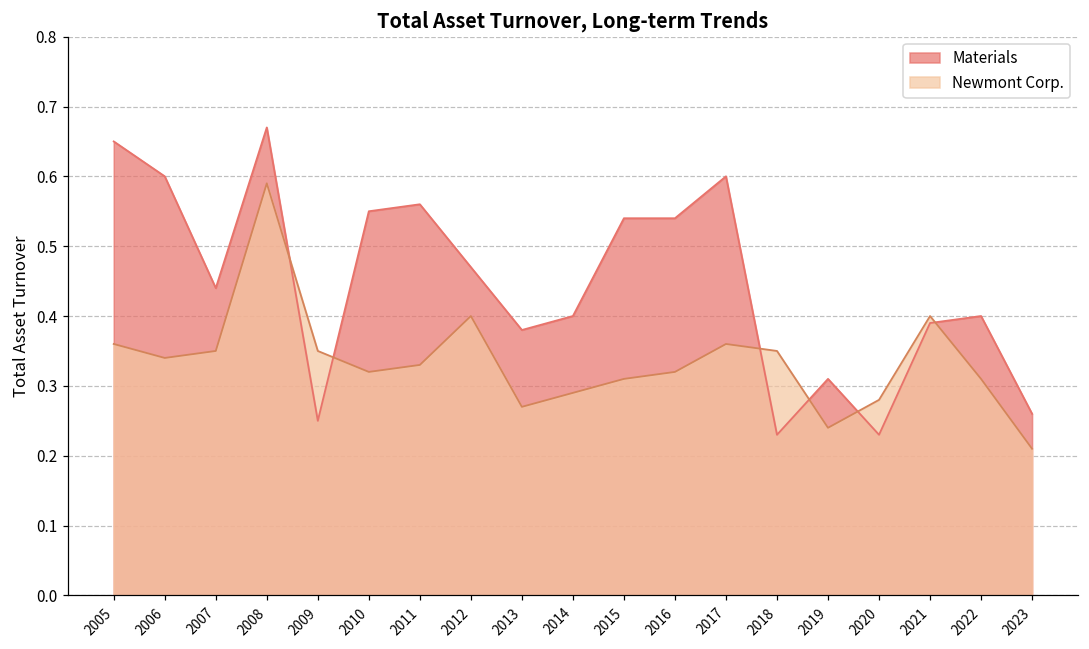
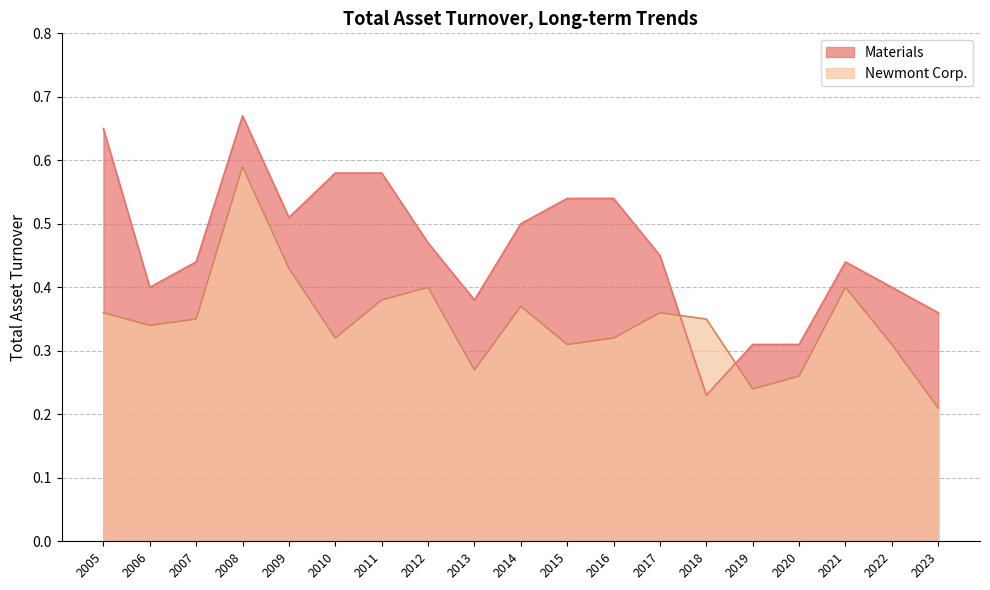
  {
    "Materials": {
      "2005": 0.65,
-     "2006": 0.6,
+     "2006": 0.4,
      "2007": 0.44,
      "2008": 0.67,
-     "2009": 0.25,
-     "2010": 0.55,
-     "2011": 0.56,
+     "2009": 0.51,
+     "2010": 0.58,
+     "2011": 0.58,
      "2012": 0.47,
      "2013": 0.38,
-     "2014": 0.4,
+     "2014": 0.5,
      "2015": 0.54,
      "2016": 0.54,
-     "2017": 0.60,
+     "2017": 0.45,
      "2018": 0.23,
      "2019": 0.31,
-     "2020": 0.23,
-     "2021": 0.39,
+     "2020": 0.31,
+     "2021": 0.44,
      "2022": 0.40,
-     "2023": 0.26
+     "2023": 0.36
    },
    "Newmont Corp.": {
      "2005": 0.36,
      "2006": 0.34,
      "2007": 0.35,
      "2008": 0.59,
-     "2009": 0.35,
+     "2009": 0.43,
      "2010": 0.32,
-     "2011": 0.33,
+     "2011": 0.38,
      "2012": 0.40,
      "2013": 0.27,
-     "2014": 0.29,
+     "2014": 0.37,
      "2015": 0.31,
      "2016": 0.32,
      "2017": 0.36,
      "2018": 0.35,
      "2019": 0.24,
-     "2020": 0.28,
+     "2020": 0.26,
      "2021": 0.40,
      "2022": 0.31,
      "2023": 0.21
    }
  }
